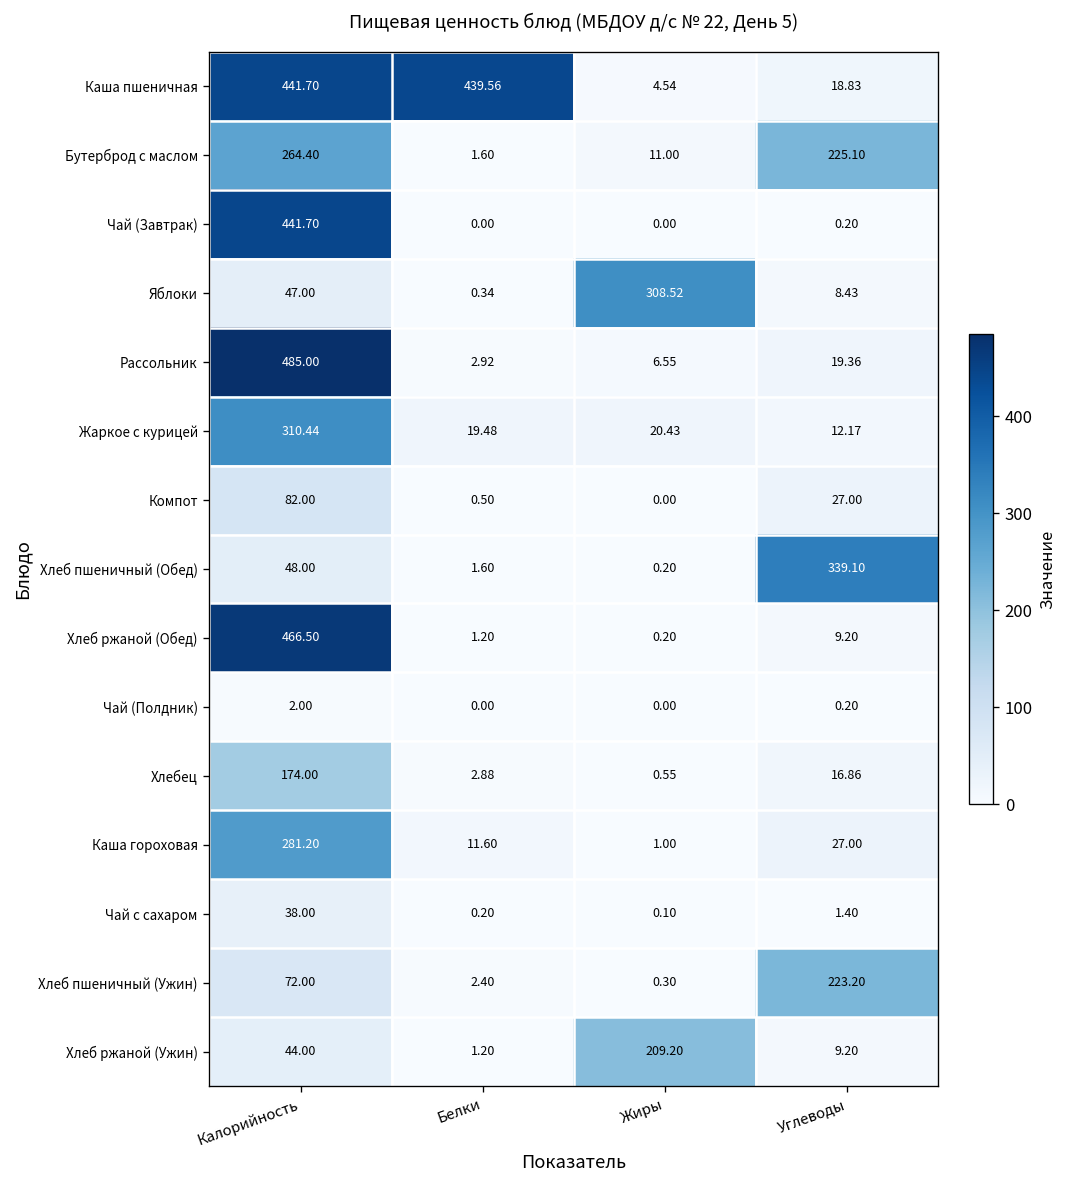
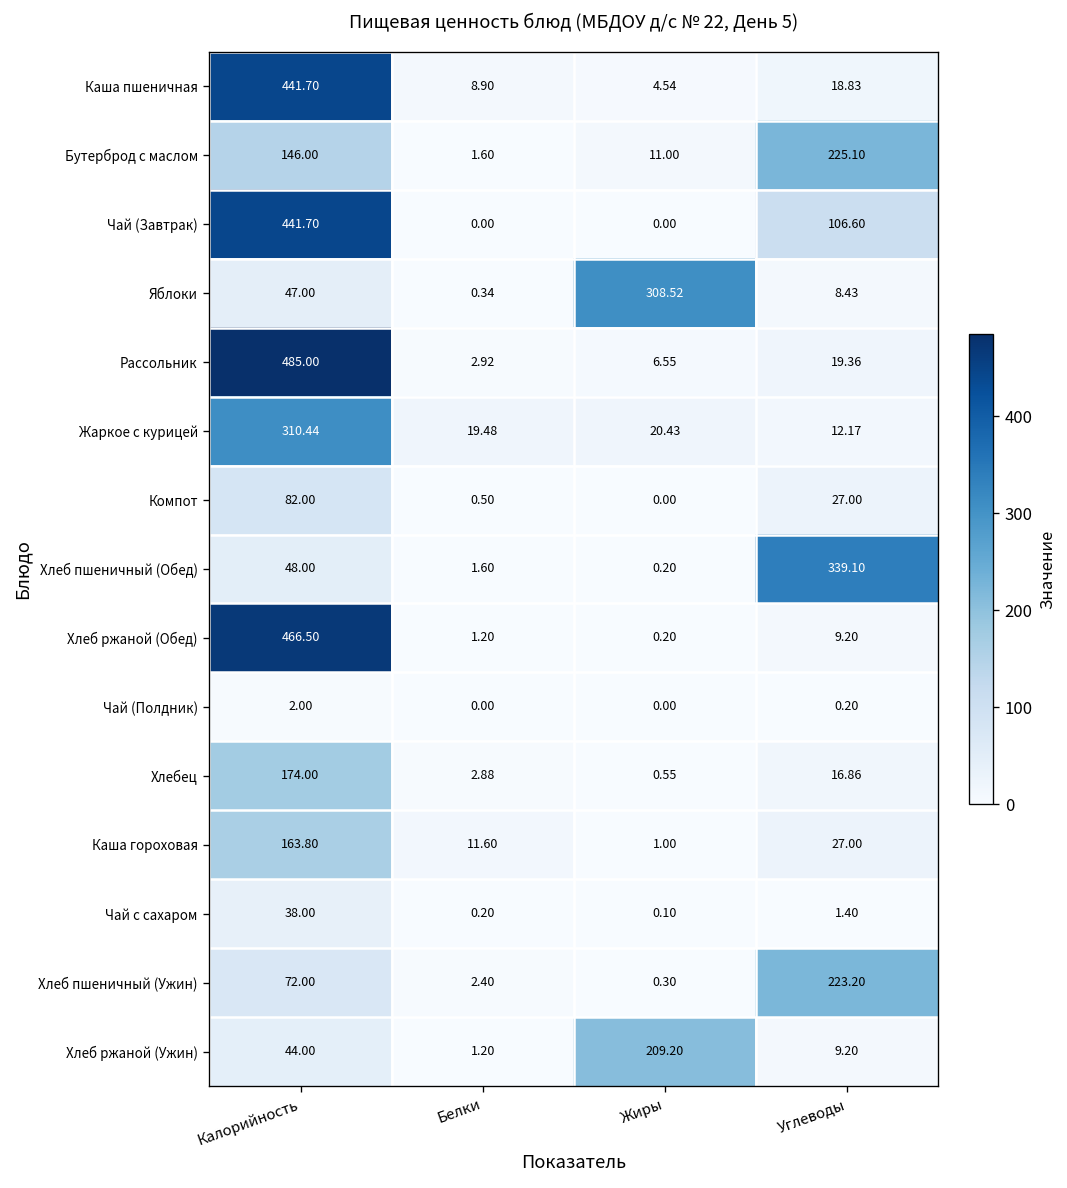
  {
    "Каша пшеничная": {
      "Калорийность": 441.70,
-     "Белки": 439.56,
+     "Белки": 8.90,
      "Жиры": 4.54,
      "Углеводы": 18.83
    },
    "Бутерброд с маслом": {
-     "Калорийность": 264.40,
+     "Калорийность": 146.00,
      "Белки": 1.60,
      "Жиры": 11.00,
      "Углеводы": 225.10
    },
    "Чай (Завтрак)": {
      "Калорийность": 441.70,
      "Белки": 0.00,
      "Жиры": 0.00,
-     "Углеводы": 0.20
+     "Углеводы": 106.60
    },
    "Яблоки": {
      "Калорийность": 47.00,
      "Белки": 0.34,
      "Жиры": 308.52,
      "Углеводы": 8.43
    },
    "Рассольник": {
      "Калорийность": 485.00,
      "Белки": 2.92,
      "Жиры": 6.55,
      "Углеводы": 19.36
    },
    "Жаркое с курицей": {
      "Калорийность": 310.44,
      "Белки": 19.48,
      "Жиры": 20.43,
      "Углеводы": 12.17
    },
    "Компот": {
      "Калорийность": 82.00,
      "Белки": 0.50,
      "Жиры": 0.00,
      "Углеводы": 27.00
    },
    "Хлеб пшеничный (Обед)": {
      "Калорийность": 48.00,
      "Белки": 1.60,
      "Жиры": 0.20,
      "Углеводы": 339.10
    },
    "Хлеб ржаной (Обед)": {
      "Калорийность": 466.50,
      "Белки": 1.20,
      "Жиры": 0.20,
      "Углеводы": 9.20
    },
    "Чай (Полдник)": {
      "Калорийность": 2.00,
      "Белки": 0.00,
      "Жиры": 0.00,
      "Углеводы": 0.20
    },
    "Хлебец": {
      "Калорийность": 174.00,
      "Белки": 2.88,
      "Жиры": 0.55,
      "Углеводы": 16.86
    },
    "Каша гороховая": {
-     "Калорийность": 281.20,
+     "Калорийность": 163.80,
      "Белки": 11.60,
      "Жиры": 1.00,
      "Углеводы": 27.00
    },
    "Чай с сахаром": {
      "Калорийность": 38.00,
      "Белки": 0.20,
      "Жиры": 0.10,
      "Углеводы": 1.40
    },
    "Хлеб пшеничный (Ужин)": {
      "Калорийность": 72.00,
      "Белки": 2.40,
      "Жиры": 0.30,
      "Углеводы": 223.20
    },
    "Хлеб ржаной (Ужин)": {
      "Калорийность": 44.00,
      "Белки": 1.20,
      "Жиры": 209.20,
      "Углеводы": 9.20
    }
  }
